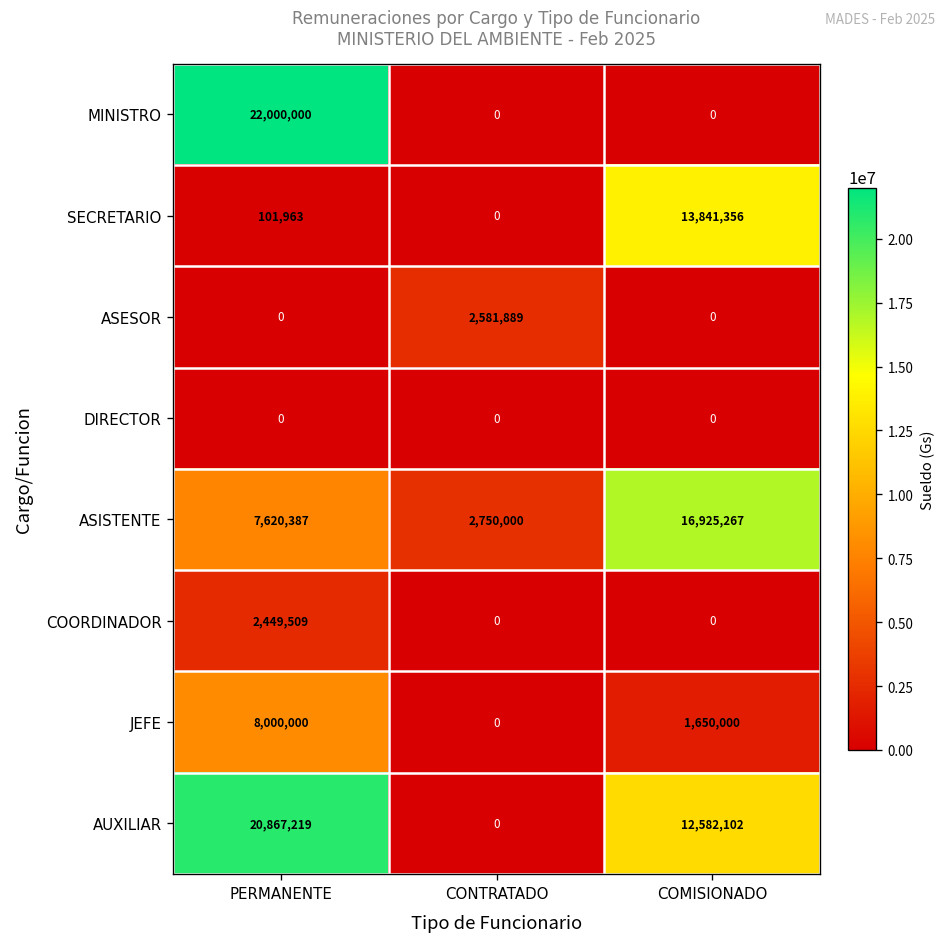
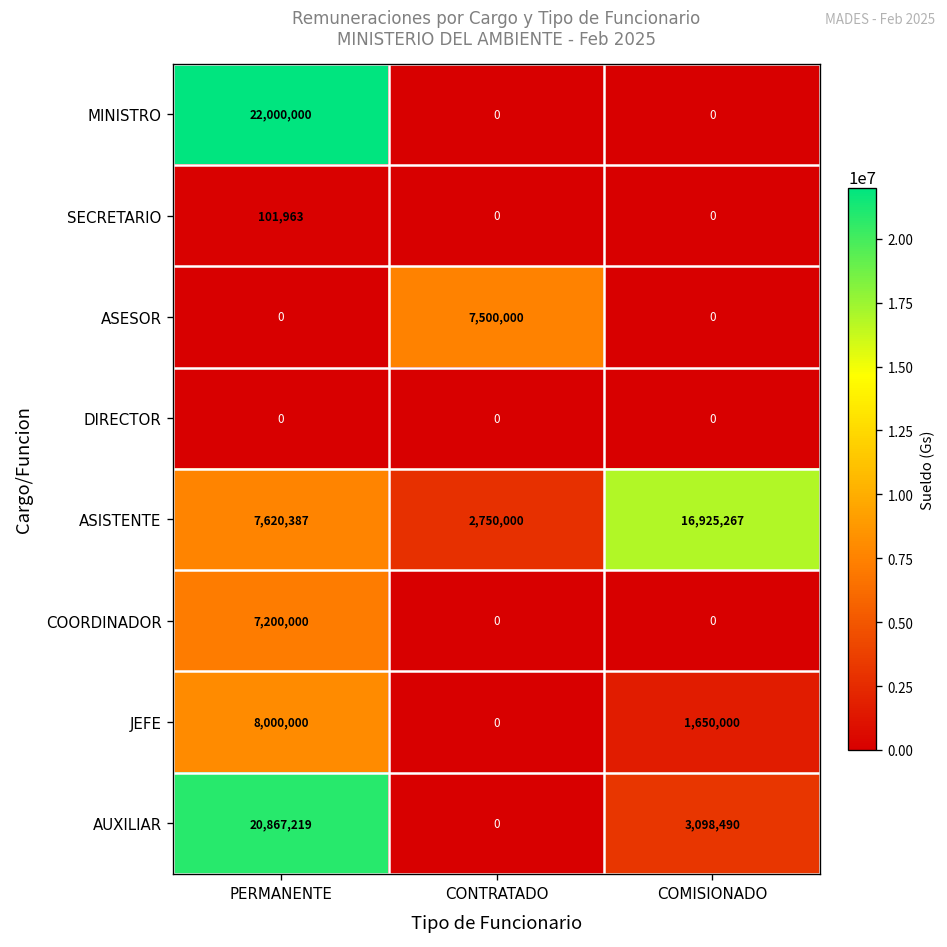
  {
    "MINISTRO": {
      "PERMANENTE": "22,000,000",
      "CONTRATADO": "0",
      "COMISIONADO": "0"
    },
    "SECRETARIO": {
      "PERMANENTE": "101,963",
      "CONTRATADO": "0",
-     "COMISIONADO": "13,841,356"
+     "COMISIONADO": "0"
    },
    "ASESOR": {
      "PERMANENTE": "0",
-     "CONTRATADO": "2,581,889",
+     "CONTRATADO": "7,500,000",
      "COMISIONADO": "0"
    },
    "DIRECTOR": {
      "PERMANENTE": "0",
      "CONTRATADO": "0",
      "COMISIONADO": "0"
    },
    "ASISTENTE": {
      "PERMANENTE": "7,620,387",
      "CONTRATADO": "2,750,000",
      "COMISIONADO": "16,925,267"
    },
    "COORDINADOR": {
-     "PERMANENTE": "2,449,509",
+     "PERMANENTE": "7,200,000",
      "CONTRATADO": "0",
      "COMISIONADO": "0"
    },
    "JEFE": {
      "PERMANENTE": "8,000,000",
      "CONTRATADO": "0",
      "COMISIONADO": "1,650,000"
    },
    "AUXILIAR": {
      "PERMANENTE": "20,867,219",
      "CONTRATADO": "0",
-     "COMISIONADO": "12,582,102"
+     "COMISIONADO": "3,098,490"
    }
  }
